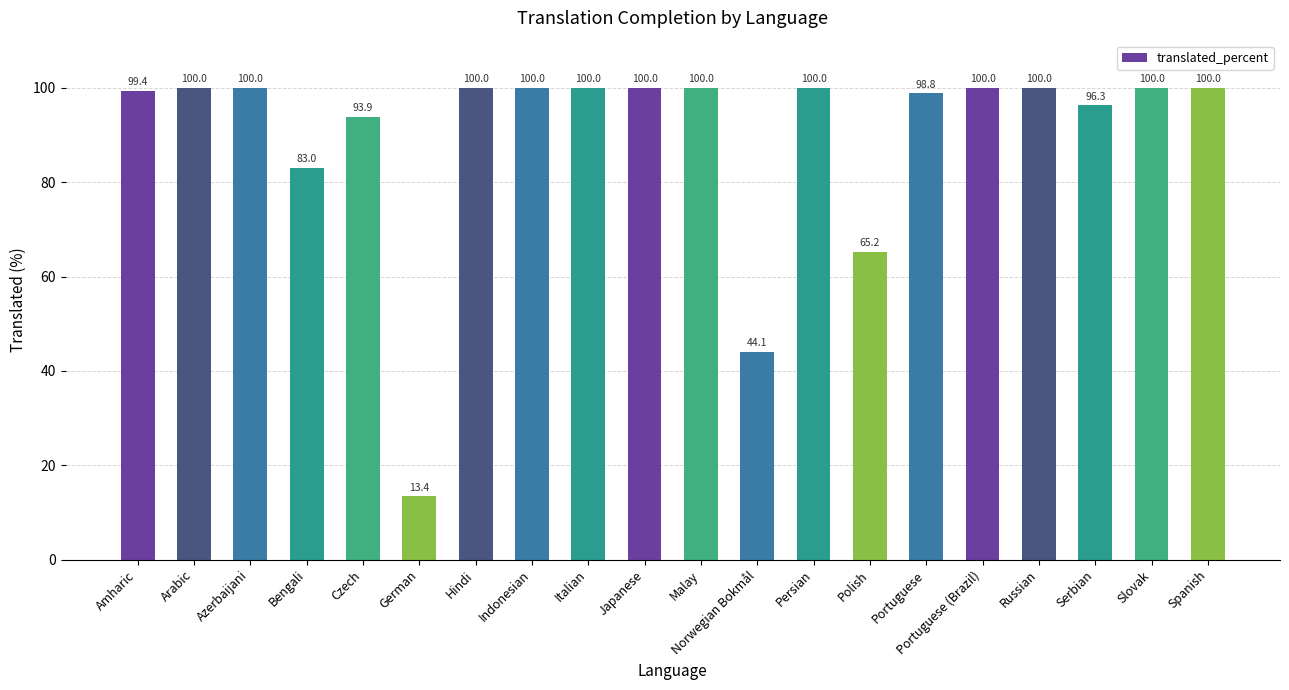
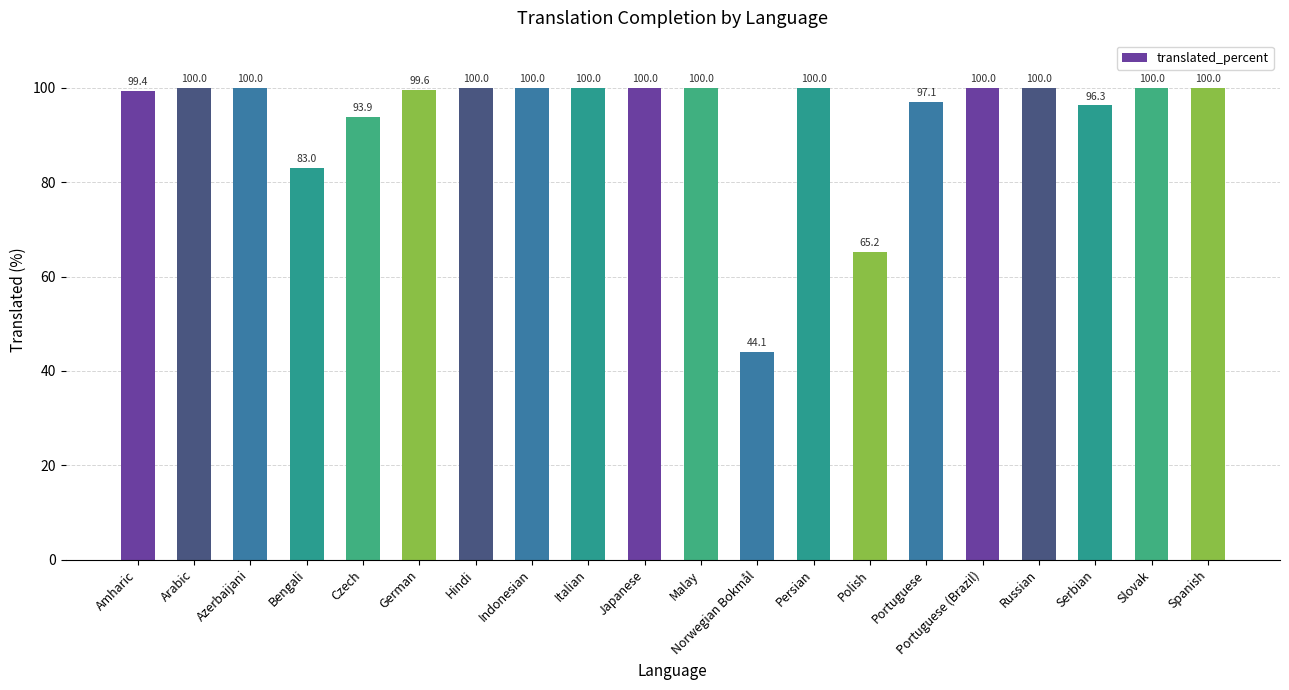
  {
    "Amharic": 99.4,
    "Arabic": 100.0,
    "Azerbaijani": 100.0,
    "Bengali": 83.0,
    "Czech": 93.9,
-   "German": 13.4,
+   "German": 99.6,
    "Hindi": 100.0,
    "Indonesian": 100.0,
    "Italian": 100.0,
    "Japanese": 100.0,
    "Malay": 100.0,
    "Norwegian Bokmål": 44.1,
    "Persian": 100.0,
    "Polish": 65.2,
-   "Portuguese": 98.8,
+   "Portuguese": 97.1,
    "Portuguese (Brazil)": 100.0,
    "Russian": 100.0,
    "Serbian": 96.3,
    "Slovak": 100.0,
    "Spanish": 100.0
  }
